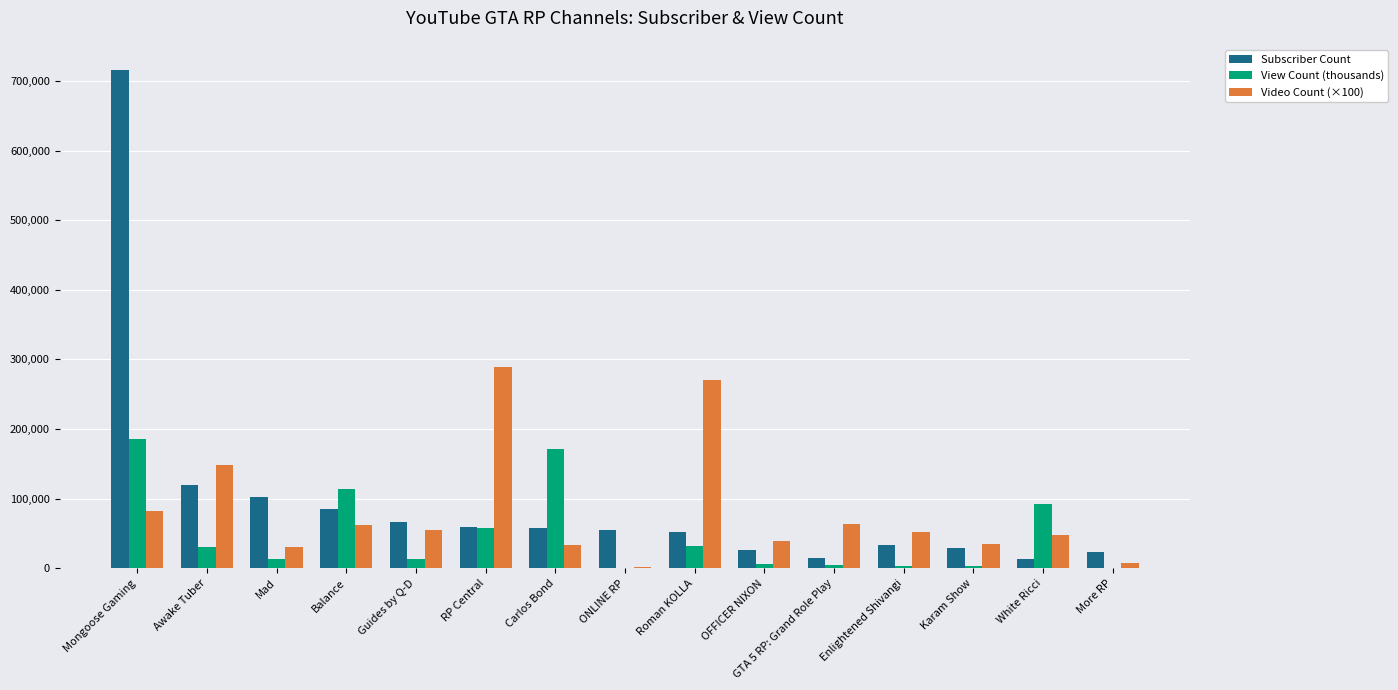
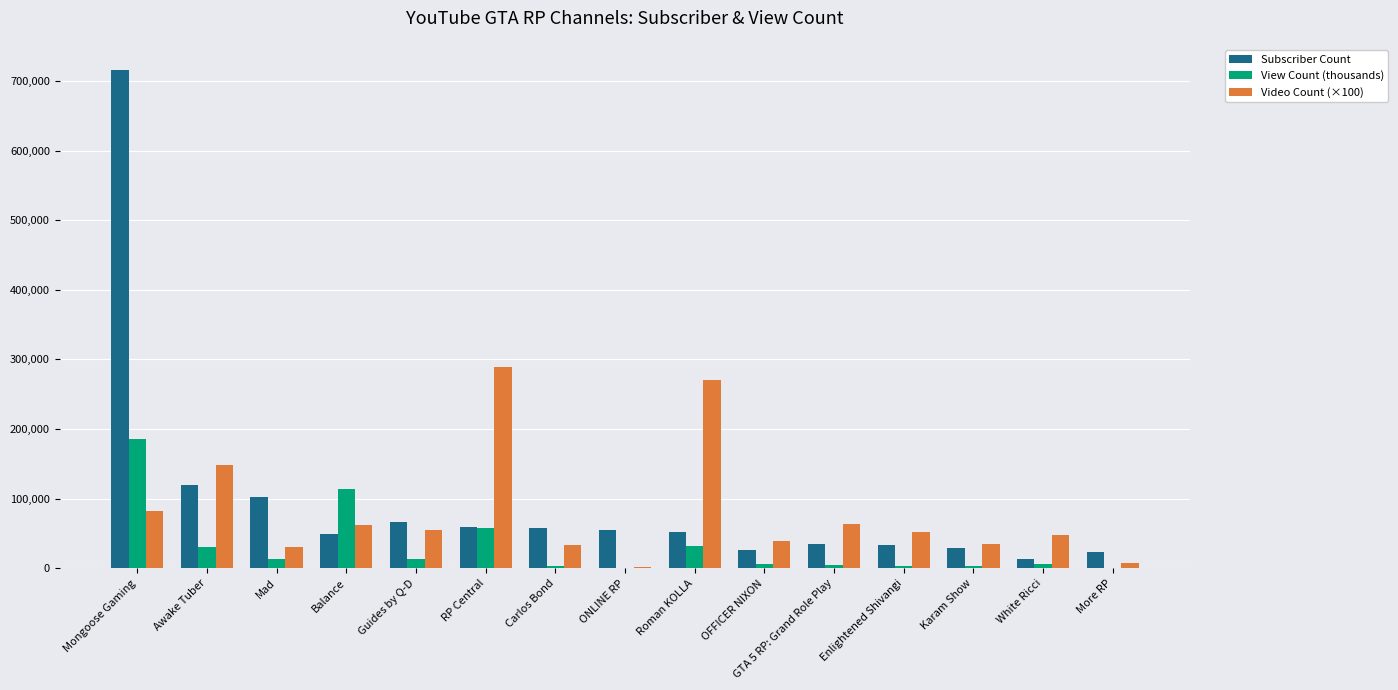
  {
    "Subscriber Count": {
      "Mongoose Gaming": "720,000",
      "Awake Tuber": "120,000",
      "Mad": "100,000",
-     "Balance": "80,000",
+     "Balance": "50,000",
      "Guides by Q-D": "70,000",
      "RP Central": "60,000",
      "Carlos Bond": "60,000",
      "ONLINE RP": "50,000",
      "Roman KOLLA": "50,000",
      "OFFICER NIXON": "30,000",
-     "GTA 5 RP: Grand Role Play": "20,000",
+     "GTA 5 RP: Grand Role Play": "30,000",
      "Enlightened Shivangi": "30,000",
      "Karam Show": "30,000",
      "White Ricci": "10,000",
      "More RP": "20,000"
    },
    "View Count (thousands)": {
      "Mongoose Gaming": "190,000",
      "Awake Tuber": "30,000",
      "Mad": "10,000",
      "Balance": "110,000",
      "Guides by Q-D": "10,000",
      "RP Central": "60,000",
-     "Carlos Bond": "170,000",
+     "Carlos Bond": "0",
      "Roman KOLLA": "30,000",
      "OFFICER NIXON": "10,000",
      "GTA 5 RP: Grand Role Play": "0",
      "Karam Show": "0",
-     "White Ricci": "90,000"
+     "White Ricci": "10,000"
    },
    "Video Count (×100)": {
      "Mongoose Gaming": "80,000",
      "Awake Tuber": "150,000",
      "Mad": "30,000",
      "Balance": "60,000",
      "Guides by Q-D": "60,000",
      "RP Central": "290,000",
      "Carlos Bond": "30,000",
      "Roman KOLLA": "270,000",
      "OFFICER NIXON": "40,000",
      "GTA 5 RP: Grand Role Play": "60,000",
      "Enlightened Shivangi": "50,000",
      "Karam Show": "40,000",
      "White Ricci": "50,000",
      "More RP": "10,000"
    }
  }
